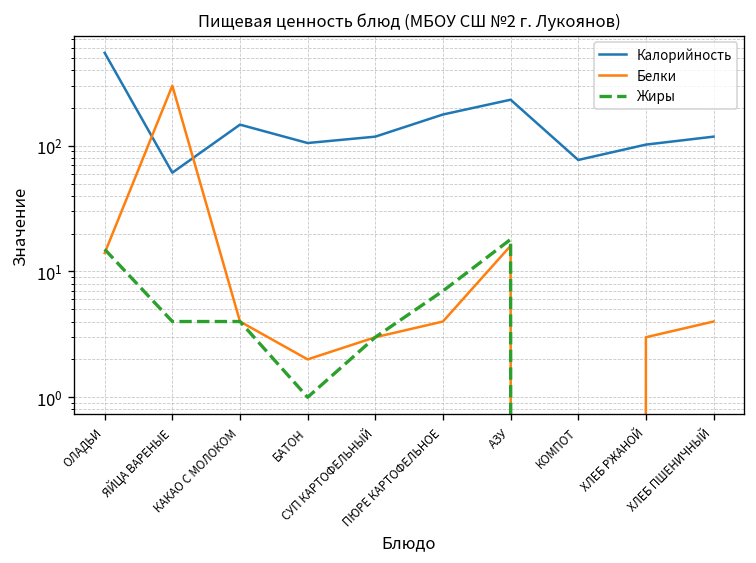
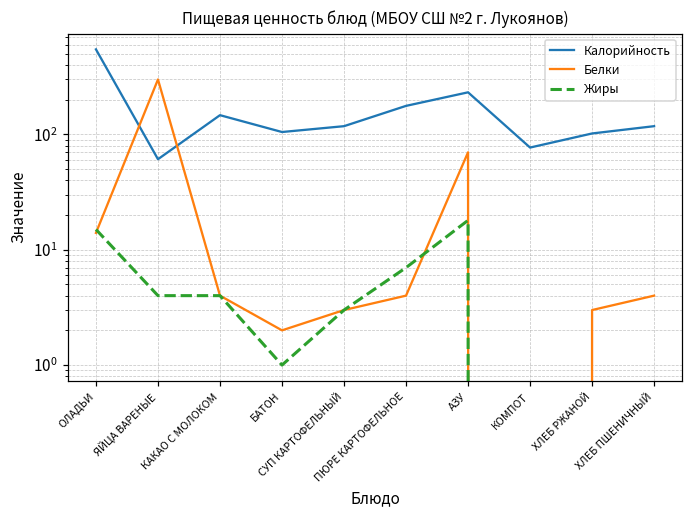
  {
    "Калорийность": {
      "ОЛАДЬИ": 500,
      "ЯЙЦА ВАРЕНЫЕ": 60,
      "КАКАО С МОЛОКОМ": 150,
      "БАТОН": 110,
      "СУП КАРТОФЕЛЬНЫЙ": 120,
      "ПЮРЕ КАРТОФЕЛЬНОЕ": 180,
      "АЗУ": 230,
      "КОМПОТ": 80,
      "ХЛЕБ РЖАНОЙ": 100,
      "ХЛЕБ ПШЕНИЧНЫЙ": 120
    },
    "Белки": {
      "ОЛАДЬИ": 14,
      "ЯЙЦА ВАРЕНЫЕ": 300,
      "БАТОН": 2,
      "ПЮРЕ КАРТОФЕЛЬНОЕ": 4,
-     "АЗУ": 16,
+     "АЗУ": 70,
      "ХЛЕБ РЖАНОЙ": 3,
      "ХЛЕБ ПШЕНИЧНЫЙ": 4
    },
    "Жиры": {
      "ОЛАДЬИ": 15,
      "ЯЙЦА ВАРЕНЫЕ": 4,
      "БАТОН": 1,
      "ПЮРЕ КАРТОФЕЛЬНОЕ": 7,
      "АЗУ": 18
    }
  }
